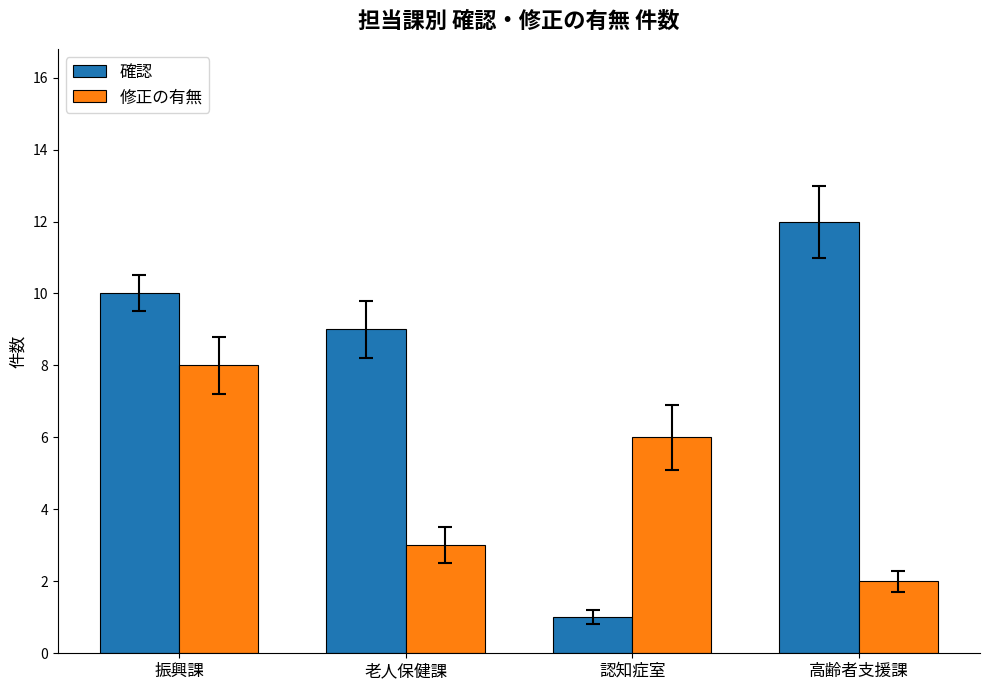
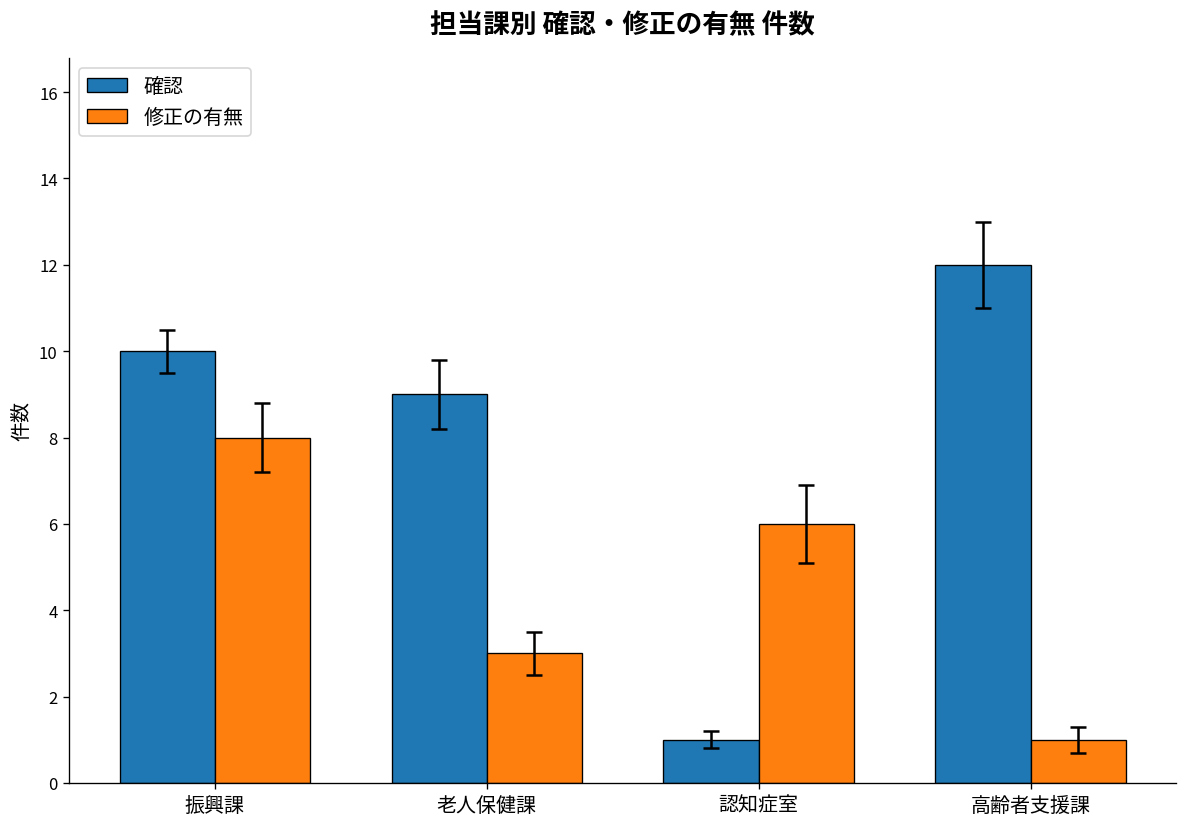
  {
    "修正の有無": {
      "振興課": 8,
      "老人保健課": 3,
      "認知症室": 6,
-     "高齢者支援課": 2
+     "高齢者支援課": 1
    }
  }
